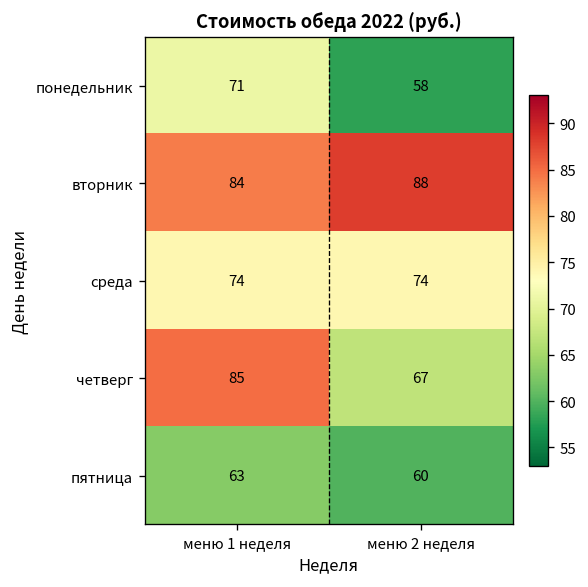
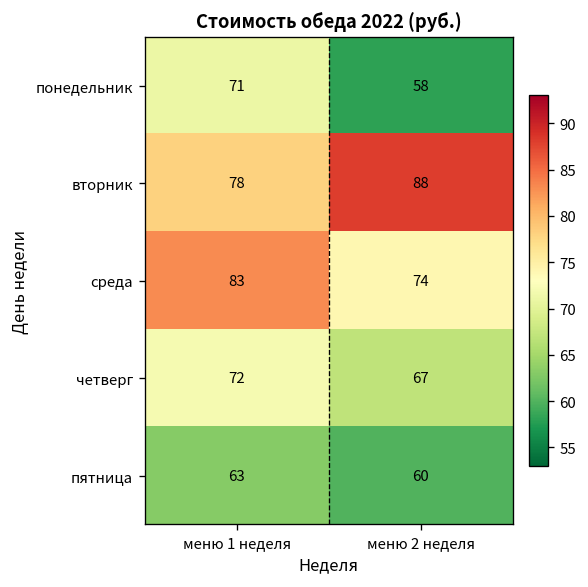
  {
    "понедельник": {
      "меню 1 неделя": 71,
      "меню 2 неделя": 58
    },
    "вторник": {
-     "меню 1 неделя": 84,
+     "меню 1 неделя": 78,
      "меню 2 неделя": 88
    },
    "среда": {
-     "меню 1 неделя": 74,
+     "меню 1 неделя": 83,
      "меню 2 неделя": 74
    },
    "четверг": {
-     "меню 1 неделя": 85,
+     "меню 1 неделя": 72,
      "меню 2 неделя": 67
    },
    "пятница": {
      "меню 1 неделя": 63,
      "меню 2 неделя": 60
    }
  }
